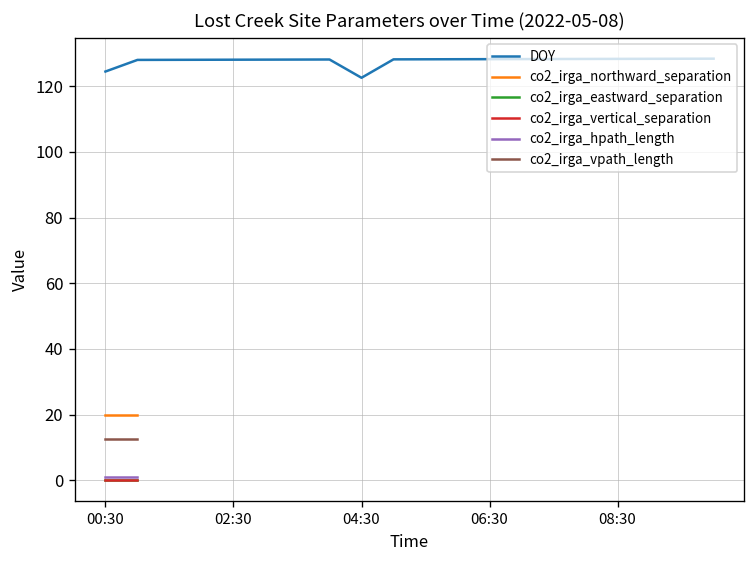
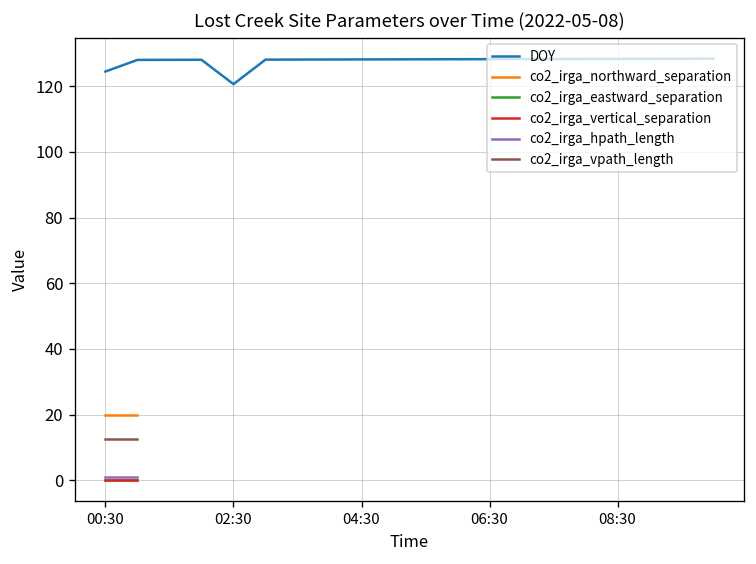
  {
    "DOY": {
      "00:30": 125,
-     "02:30": 128,
-     "04:30": 123
+     "02:30": 121,
+     "04:30": 128
    },
    "co2_irga_northward_separation": {
      "00:30": 20
    },
    "co2_irga_vertical_separation": {
      "00:30": 0
    },
    "co2_irga_hpath_length": {
      "00:30": 1
    },
    "co2_irga_vpath_length": {
      "00:30": 13
    }
  }
